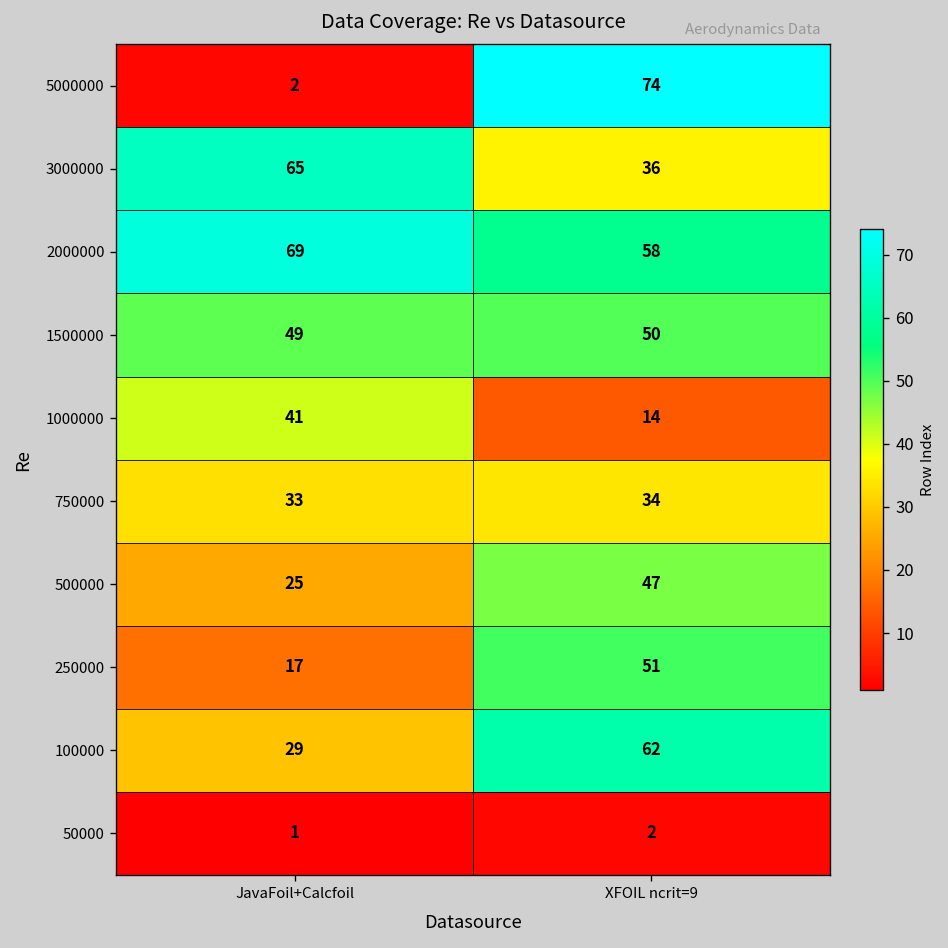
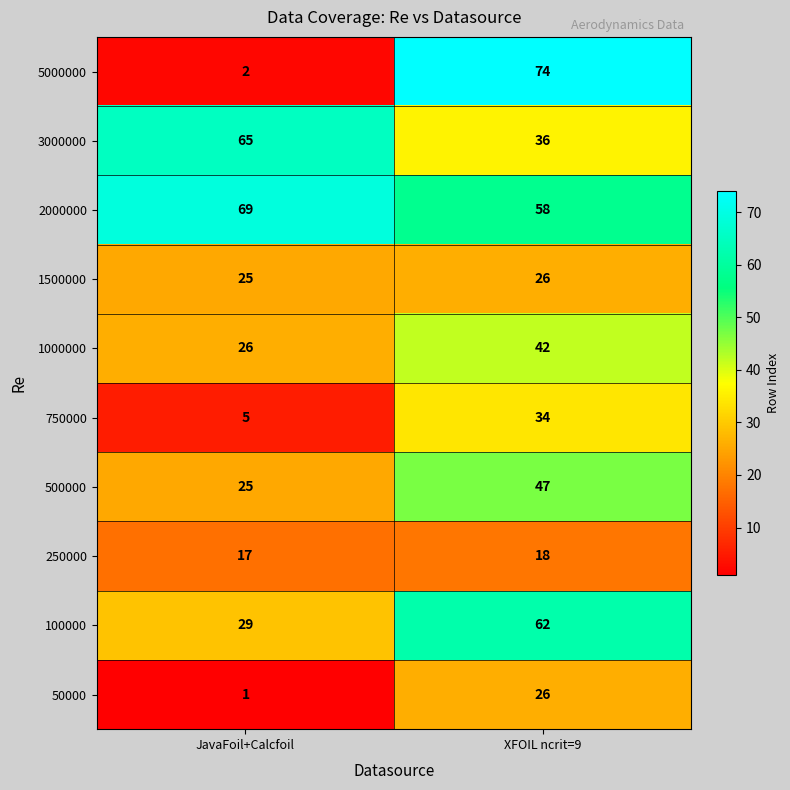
  {
    "5000000": {
      "JavaFoil+Calcfoil": 2,
      "XFOIL ncrit=9": 74
    },
    "3000000": {
      "JavaFoil+Calcfoil": 65,
      "XFOIL ncrit=9": 36
    },
    "2000000": {
      "JavaFoil+Calcfoil": 69,
      "XFOIL ncrit=9": 58
    },
    "1500000": {
-     "JavaFoil+Calcfoil": 49,
-     "XFOIL ncrit=9": 50
+     "JavaFoil+Calcfoil": 25,
+     "XFOIL ncrit=9": 26
    },
    "1000000": {
-     "JavaFoil+Calcfoil": 41,
-     "XFOIL ncrit=9": 14
+     "JavaFoil+Calcfoil": 26,
+     "XFOIL ncrit=9": 42
    },
    "750000": {
-     "JavaFoil+Calcfoil": 33,
+     "JavaFoil+Calcfoil": 5,
      "XFOIL ncrit=9": 34
    },
    "500000": {
      "JavaFoil+Calcfoil": 25,
      "XFOIL ncrit=9": 47
    },
    "250000": {
      "JavaFoil+Calcfoil": 17,
-     "XFOIL ncrit=9": 51
+     "XFOIL ncrit=9": 18
    },
    "100000": {
      "JavaFoil+Calcfoil": 29,
      "XFOIL ncrit=9": 62
    },
    "50000": {
      "JavaFoil+Calcfoil": 1,
-     "XFOIL ncrit=9": 2
+     "XFOIL ncrit=9": 26
    }
  }
